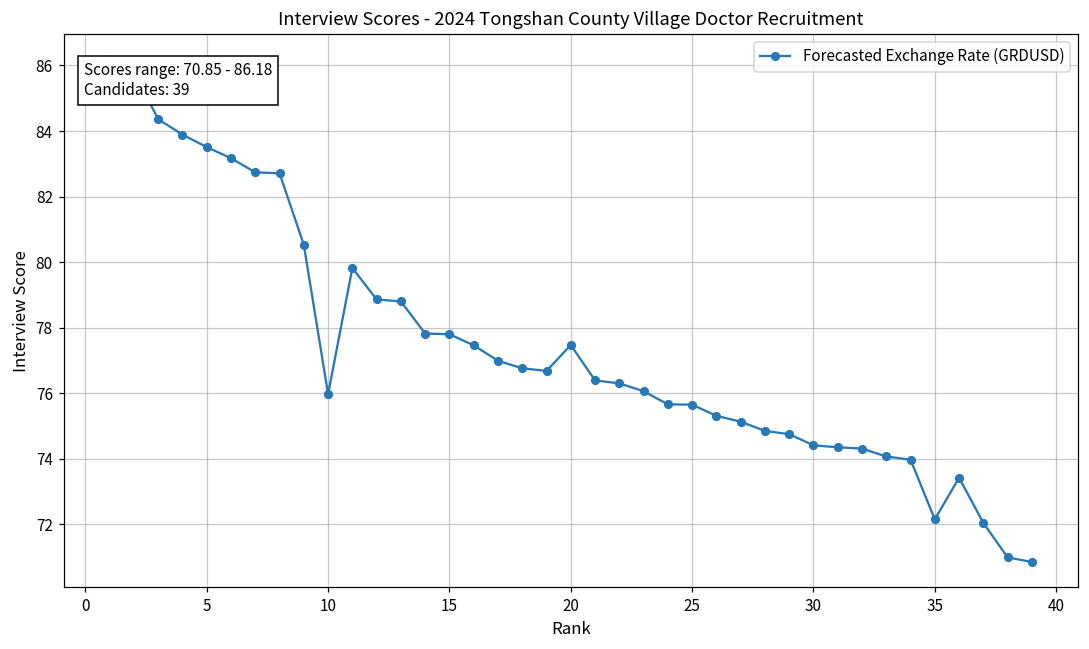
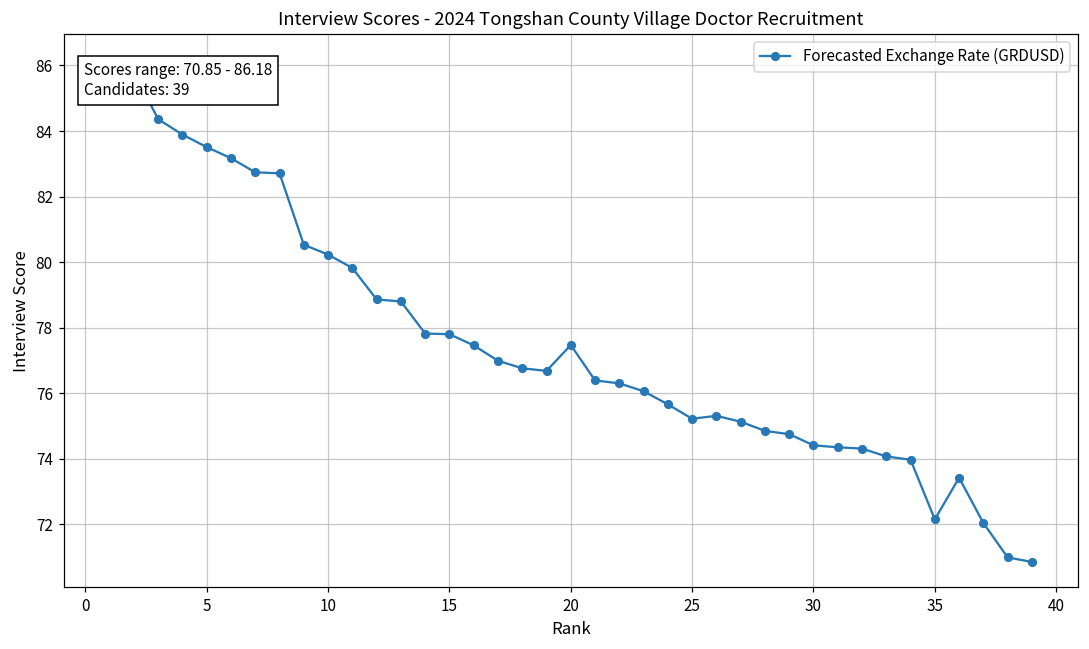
  {
    "5": 83.5,
-   "10": 76.0,
+   "10": 80.2,
    "15": 77.8,
    "20": 77.5,
-   "25": 75.7,
+   "25": 75.2,
    "30": 74.4,
    "35": 72.2
  }
